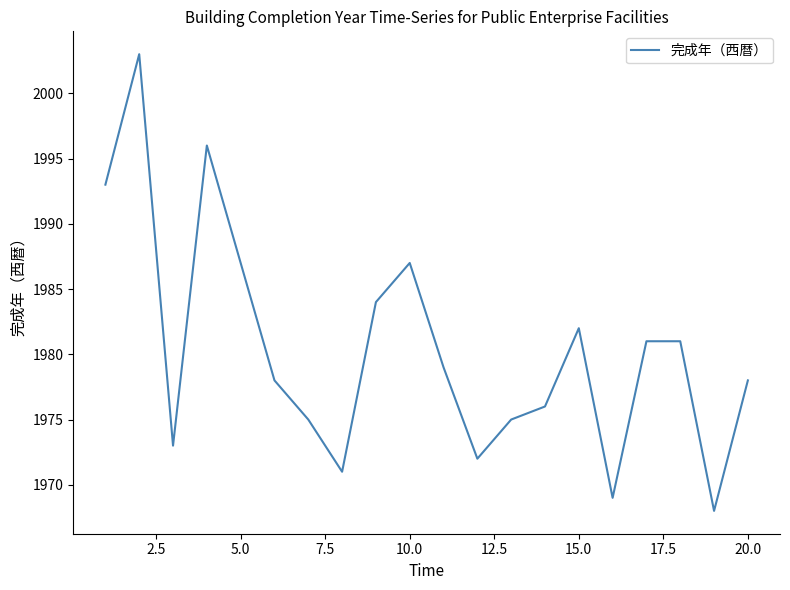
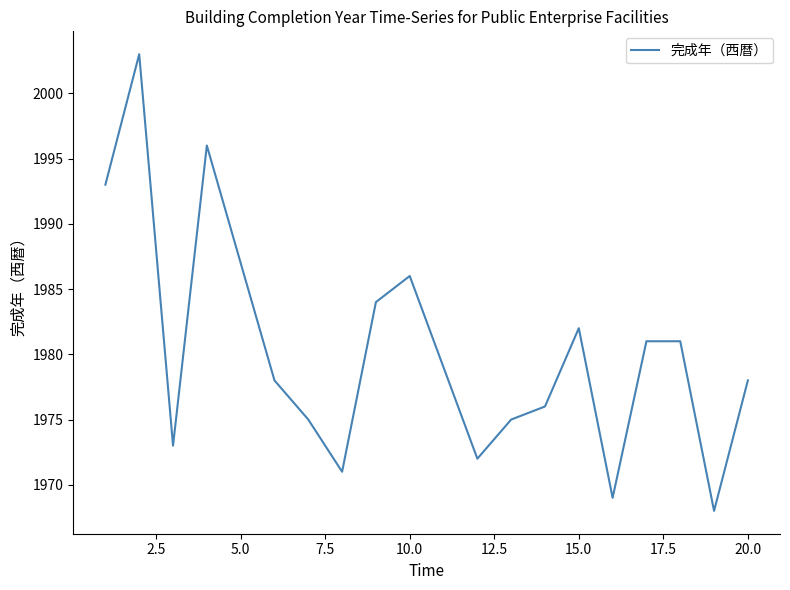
  {
    "5.0": 1987,
-   "10.0": 1987,
+   "10.0": 1986,
    "15.0": 1982,
    "20.0": 1978
  }
